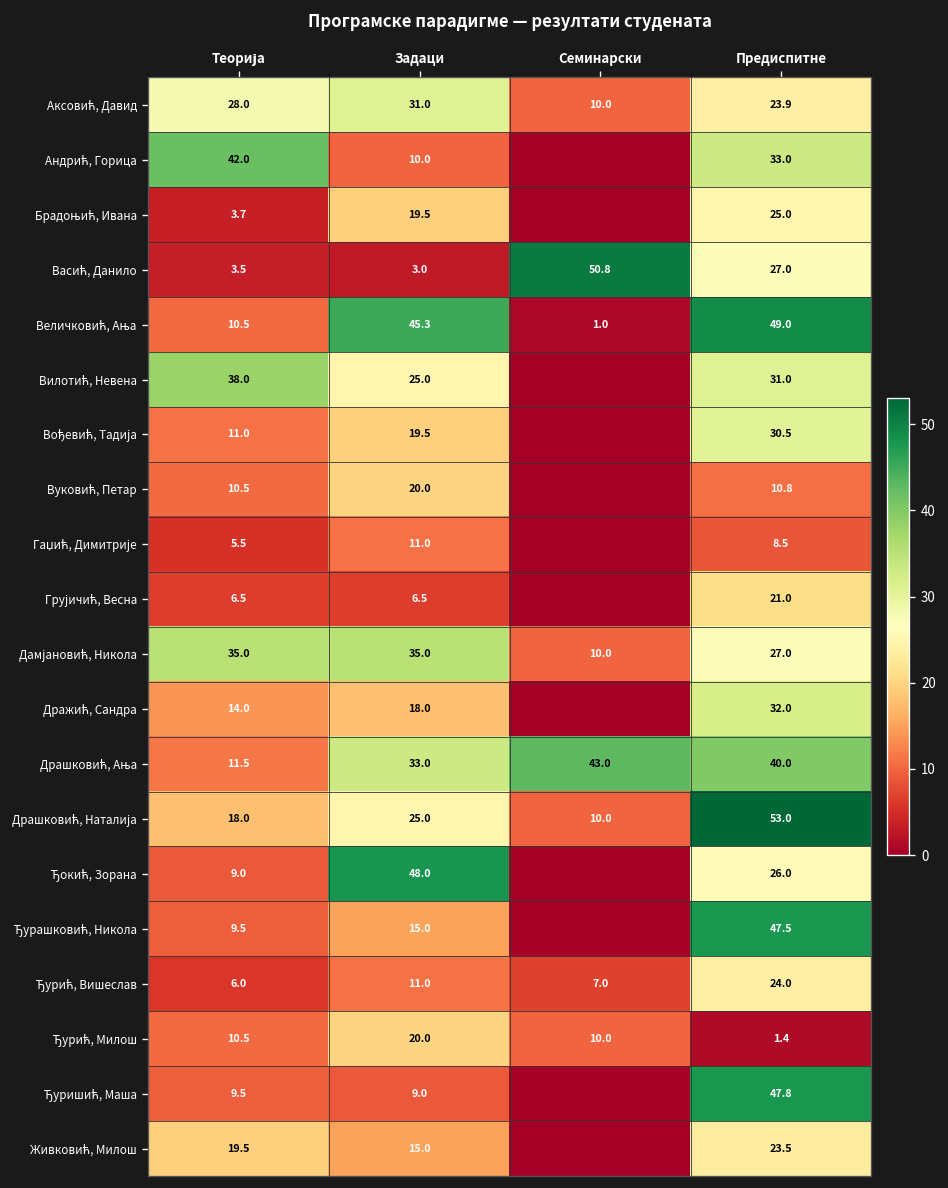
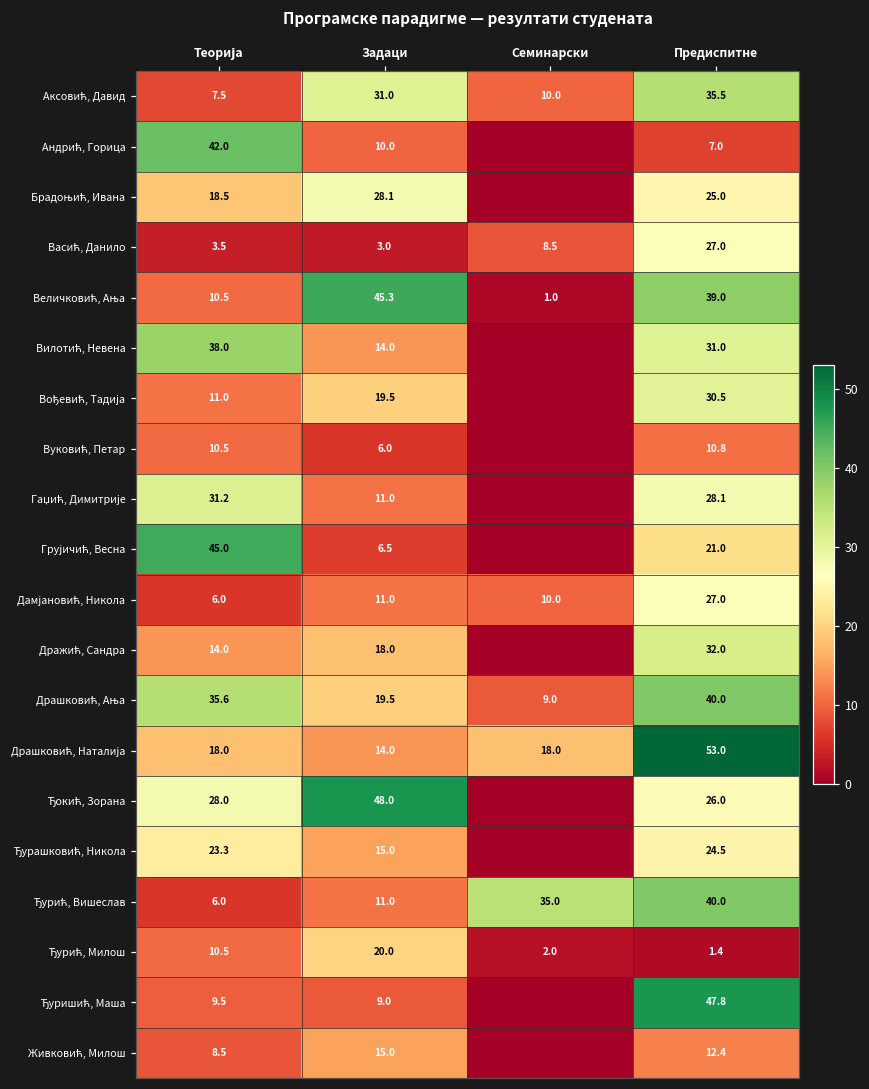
  {
    "Аксовић, Давид": {
-     "Теорија": 28.0,
+     "Теорија": 7.5,
      "Задаци": 31.0,
      "Семинарски": 10.0,
-     "Предиспитне": 23.9
+     "Предиспитне": 35.5
    },
    "Андрић, Горица": {
      "Теорија": 42.0,
      "Задаци": 10.0,
-     "Предиспитне": 33.0
+     "Предиспитне": 7.0
    },
    "Брадоњић, Ивана": {
-     "Теорија": 3.7,
-     "Задаци": 19.5,
+     "Теорија": 18.5,
+     "Задаци": 28.1,
      "Предиспитне": 25.0
    },
    "Васић, Данило": {
      "Теорија": 3.5,
      "Задаци": 3.0,
-     "Семинарски": 50.8,
+     "Семинарски": 8.5,
      "Предиспитне": 27.0
    },
    "Величковић, Ања": {
      "Теорија": 10.5,
      "Задаци": 45.3,
      "Семинарски": 1.0,
-     "Предиспитне": 49.0
+     "Предиспитне": 39.0
    },
    "Вилотић, Невена": {
      "Теорија": 38.0,
-     "Задаци": 25.0,
+     "Задаци": 14.0,
      "Предиспитне": 31.0
    },
    "Вођевић, Тадија": {
      "Теорија": 11.0,
      "Задаци": 19.5,
      "Предиспитне": 30.5
    },
    "Вуковић, Петар": {
      "Теорија": 10.5,
-     "Задаци": 20.0,
+     "Задаци": 6.0,
      "Предиспитне": 10.8
    },
    "Гаџић, Димитрије": {
-     "Теорија": 5.5,
+     "Теорија": 31.2,
      "Задаци": 11.0,
-     "Предиспитне": 8.5
+     "Предиспитне": 28.1
    },
    "Грујичић, Весна": {
-     "Теорија": 6.5,
+     "Теорија": 45.0,
      "Задаци": 6.5,
      "Предиспитне": 21.0
    },
    "Дамјановић, Никола": {
-     "Теорија": 35.0,
-     "Задаци": 35.0,
+     "Теорија": 6.0,
+     "Задаци": 11.0,
      "Семинарски": 10.0,
      "Предиспитне": 27.0
    },
    "Дражић, Сандра": {
      "Теорија": 14.0,
      "Задаци": 18.0,
      "Предиспитне": 32.0
    },
    "Драшковић, Ања": {
-     "Теорија": 11.5,
-     "Задаци": 33.0,
-     "Семинарски": 43.0,
+     "Теорија": 35.6,
+     "Задаци": 19.5,
+     "Семинарски": 9.0,
      "Предиспитне": 40.0
    },
    "Драшковић, Наталија": {
      "Теорија": 18.0,
-     "Задаци": 25.0,
-     "Семинарски": 10.0,
+     "Задаци": 14.0,
+     "Семинарски": 18.0,
      "Предиспитне": 53.0
    },
    "Ђокић, Зорана": {
-     "Теорија": 9.0,
+     "Теорија": 28.0,
      "Задаци": 48.0,
      "Предиспитне": 26.0
    },
    "Ђурашковић, Никола": {
-     "Теорија": 9.5,
+     "Теорија": 23.3,
      "Задаци": 15.0,
-     "Предиспитне": 47.5
+     "Предиспитне": 24.5
    },
    "Ђурић, Вишеслав": {
      "Теорија": 6.0,
      "Задаци": 11.0,
-     "Семинарски": 7.0,
-     "Предиспитне": 24.0
+     "Семинарски": 35.0,
+     "Предиспитне": 40.0
    },
    "Ђурић, Милош": {
      "Теорија": 10.5,
      "Задаци": 20.0,
-     "Семинарски": 10.0,
+     "Семинарски": 2.0,
      "Предиспитне": 1.4
    },
    "Ђуришић, Маша": {
      "Теорија": 9.5,
      "Задаци": 9.0,
      "Предиспитне": 47.8
    },
    "Живковић, Милош": {
-     "Теорија": 19.5,
+     "Теорија": 8.5,
      "Задаци": 15.0,
-     "Предиспитне": 23.5
+     "Предиспитне": 12.4
    }
  }
